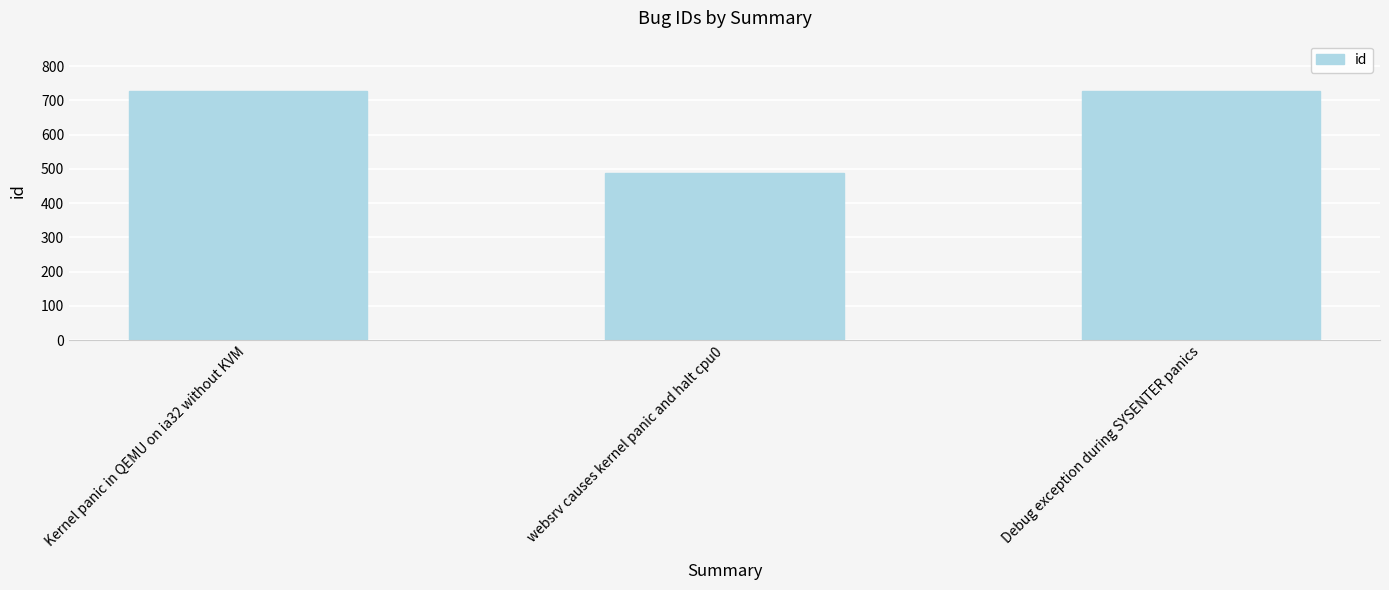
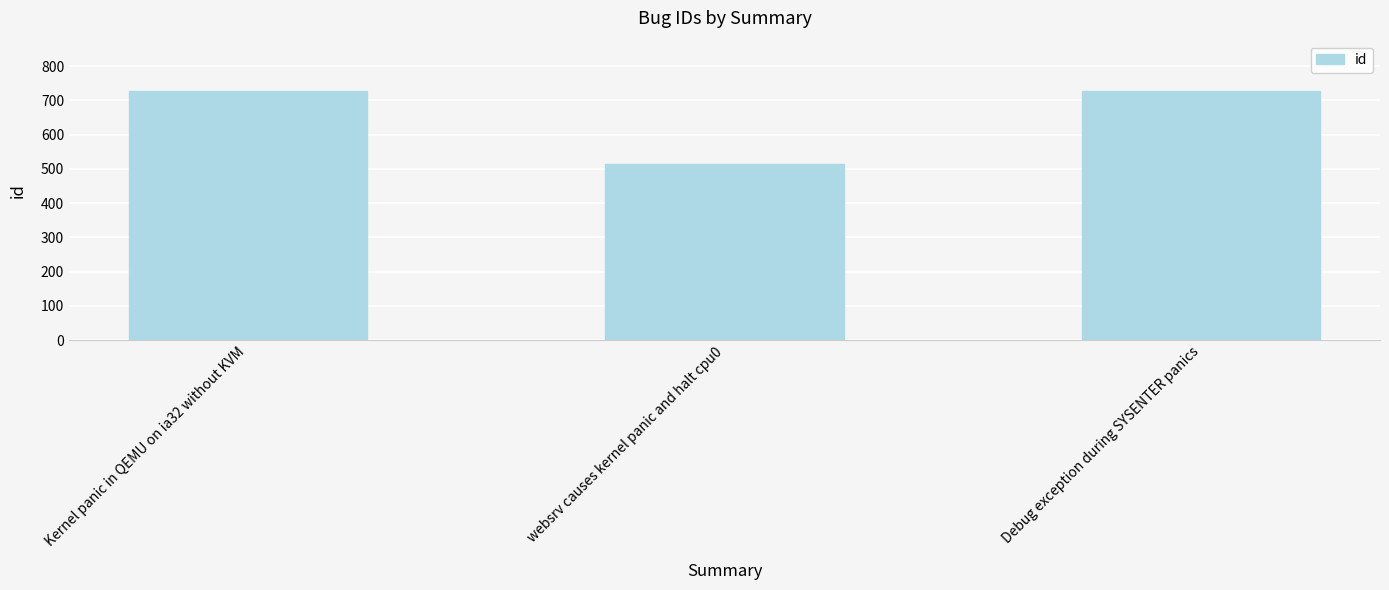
  {
    "Kernel panic in QEMU on ia32 without KVM": 730,
-   "websrv causes kernel panic and halt cpu0": 490,
+   "websrv causes kernel panic and halt cpu0": 520,
    "Debug exception during SYSENTER panics": 730
  }
